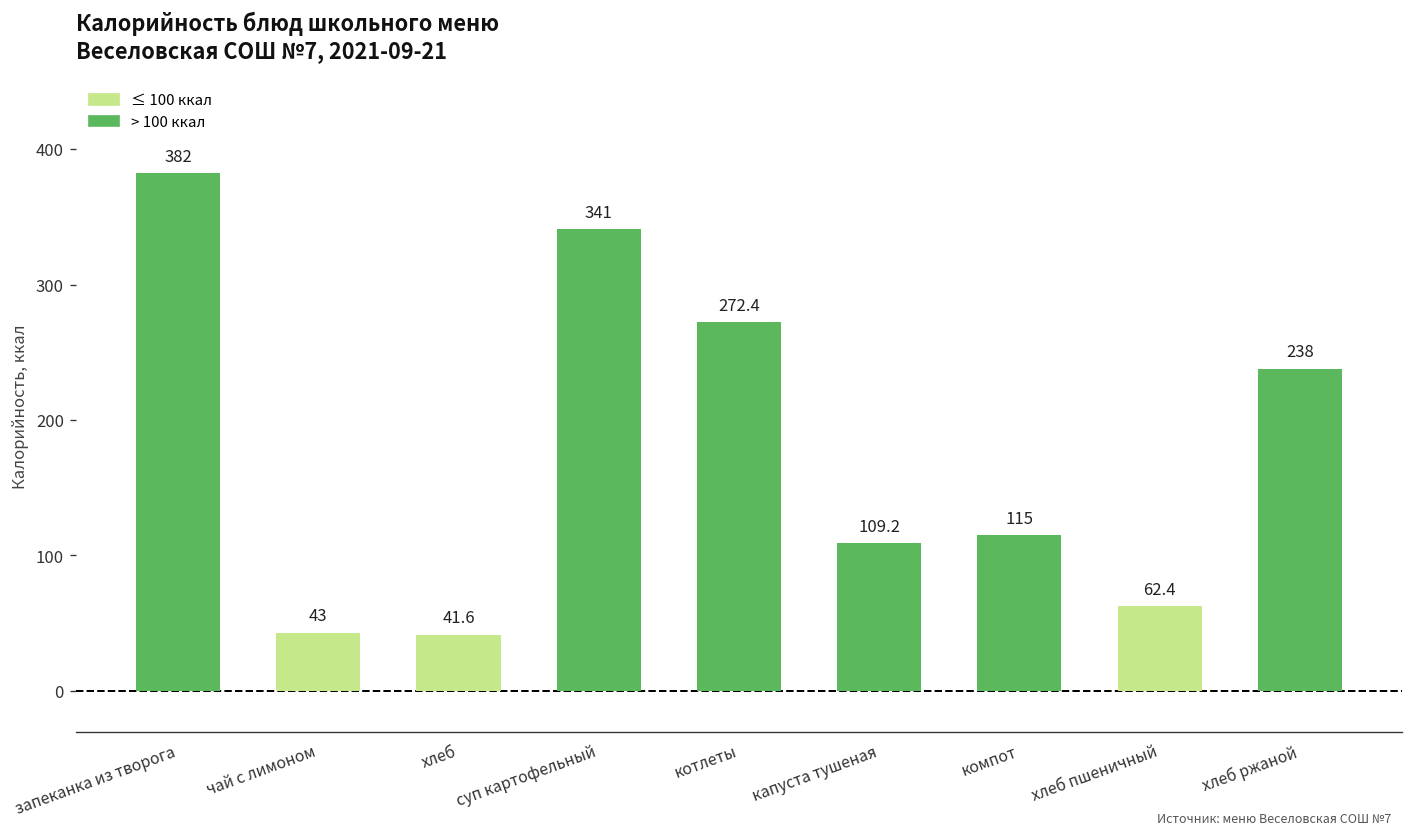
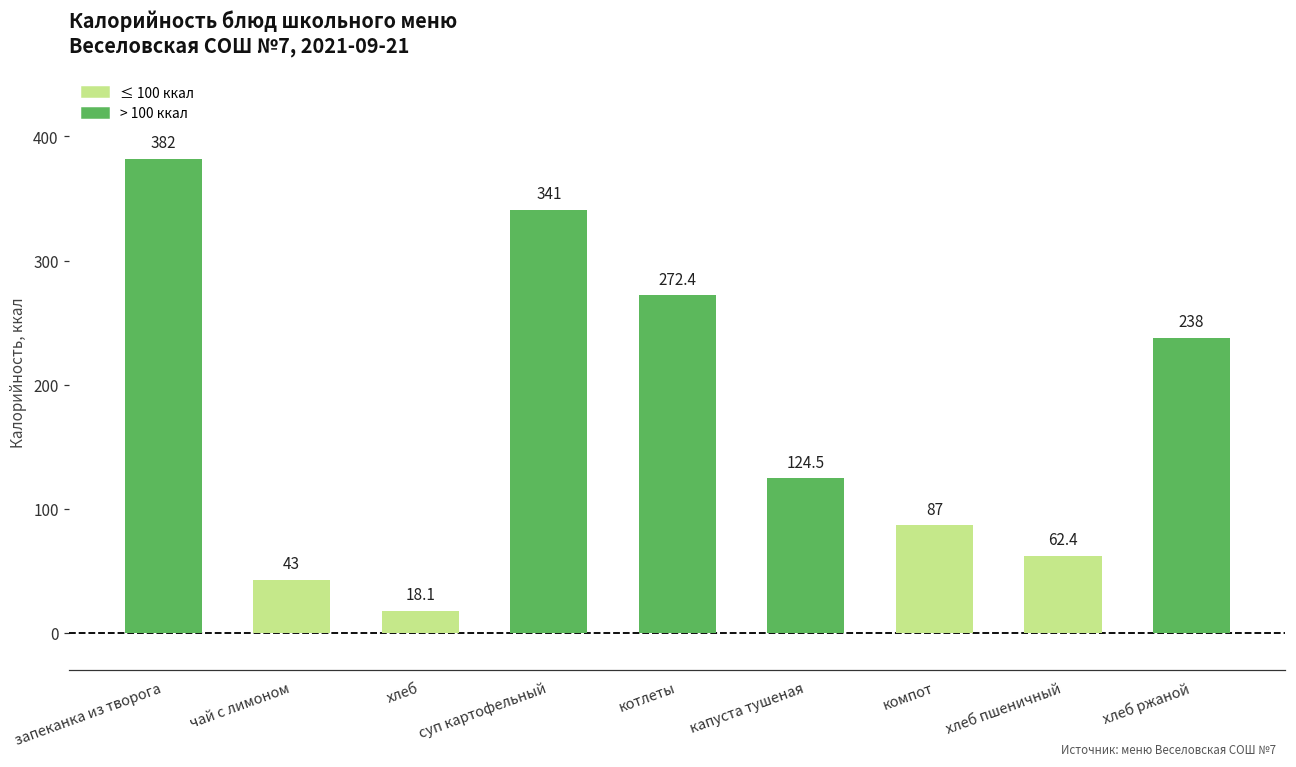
  {
    "запеканка из творога": 382,
    "чай с лимоном": 43,
-   "хлеб": 41.6,
+   "хлеб": 18.1,
    "суп картофельный": 341,
    "котлеты": 272.4,
-   "капуста тушеная": 109.2,
-   "компот": 115,
+   "капуста тушеная": 124.5,
+   "компот": 87,
    "хлеб пшеничный": 62.4,
    "хлеб ржаной": 238
  }
